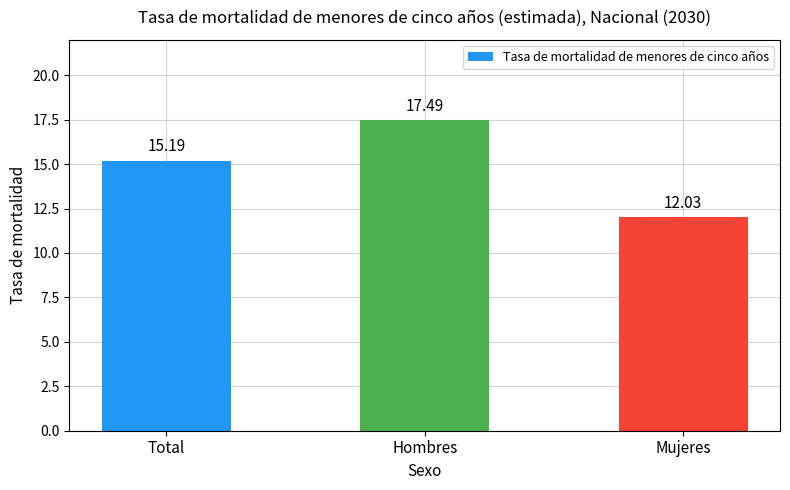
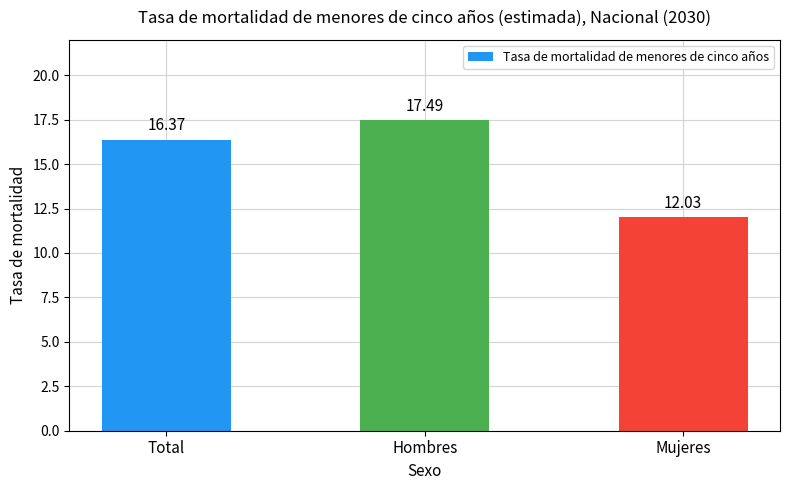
  {
-   "Total": 15.19,
+   "Total": 16.37,
    "Hombres": 17.49,
    "Mujeres": 12.03
  }
